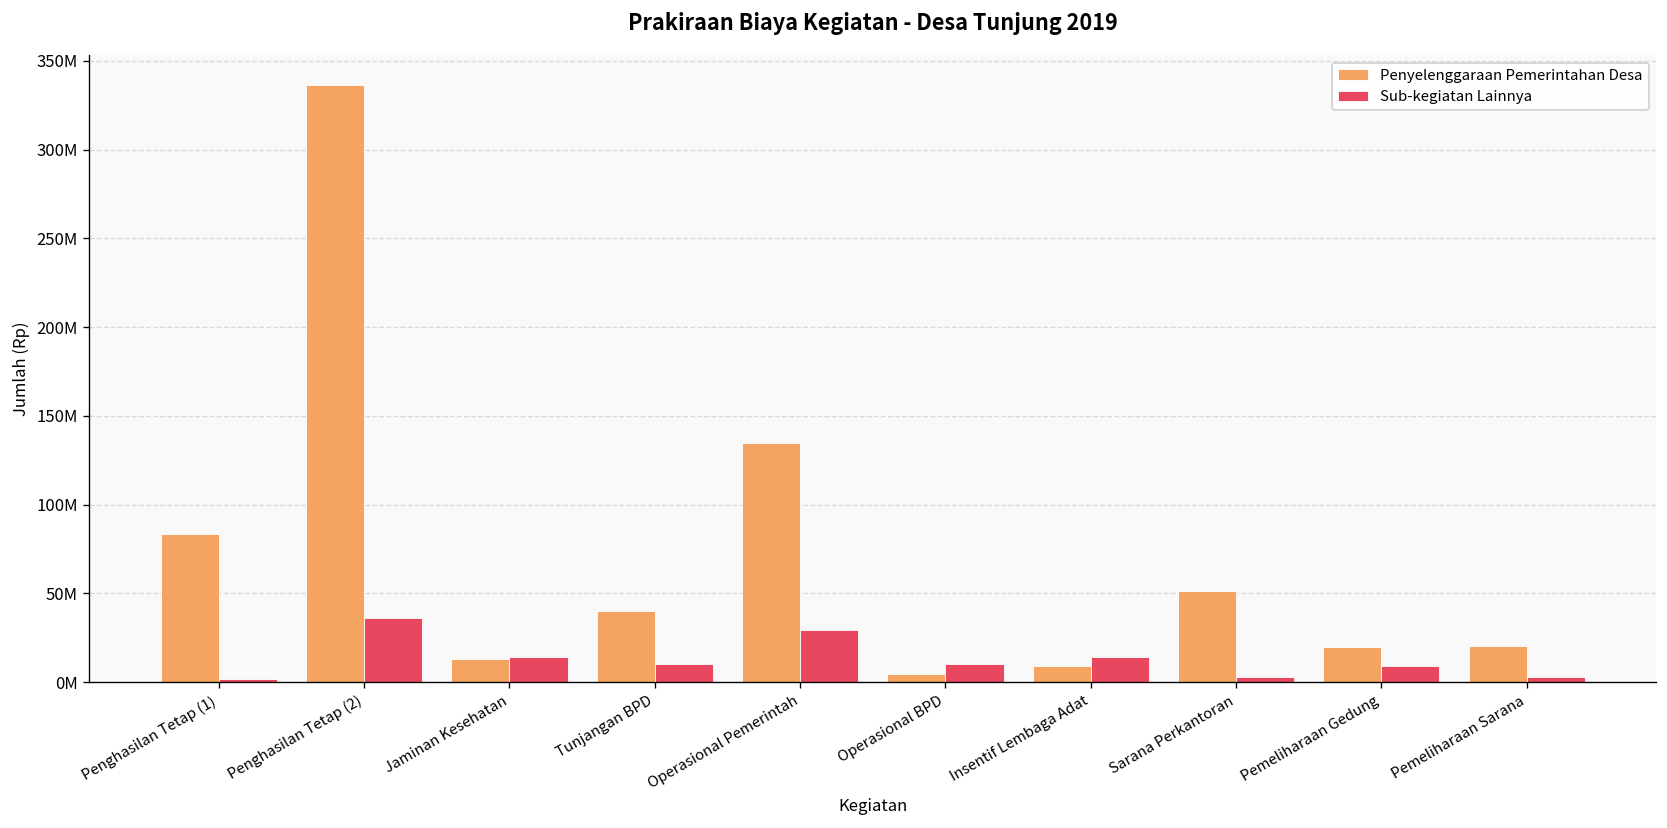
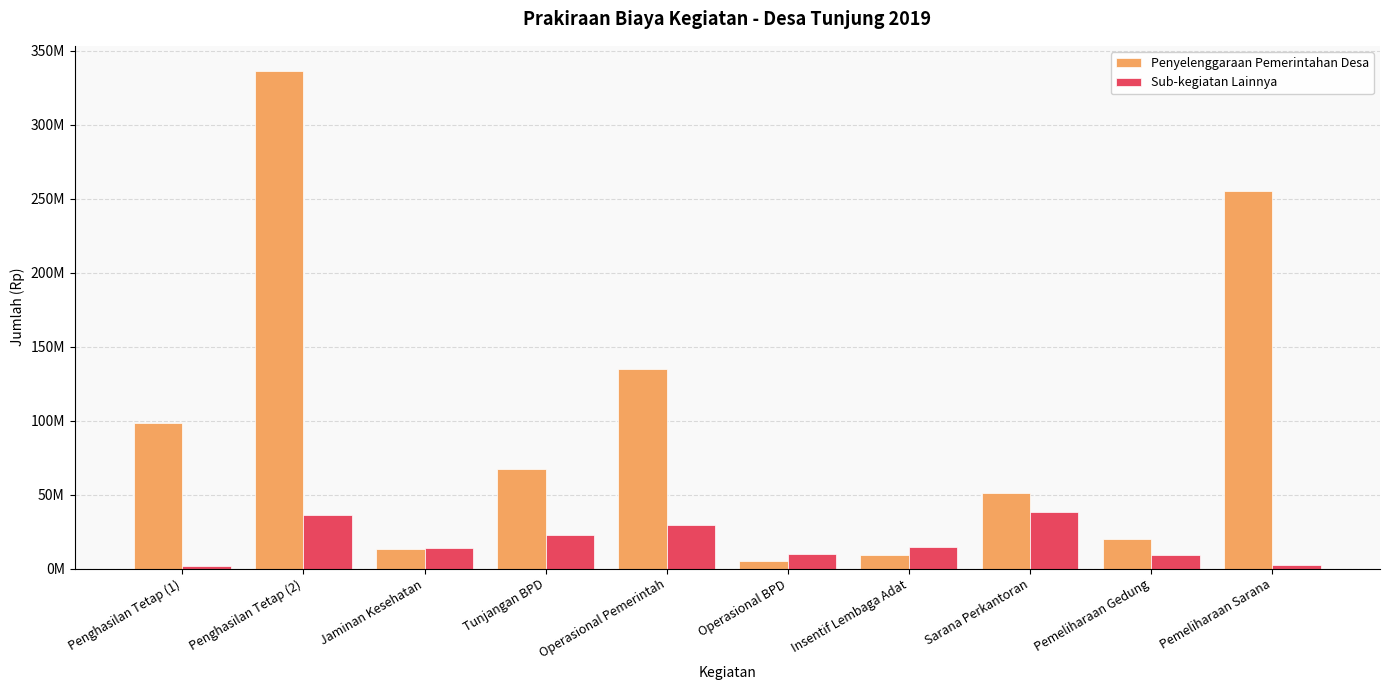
  {
    "Penyelenggaraan Pemerintahan Desa": {
-     "Penghasilan Tetap (1)": 84000000,
+     "Penghasilan Tetap (1)": 99000000,
      "Penghasilan Tetap (2)": 337000000,
      "Jaminan Kesehatan": 13000000,
-     "Tunjangan BPD": 40000000,
+     "Tunjangan BPD": 67000000,
      "Operasional Pemerintah": 135000000,
      "Operasional BPD": 5000000,
      "Insentif Lembaga Adat": 9000000,
      "Sarana Perkantoran": 51000000,
      "Pemeliharaan Gedung": 20000000,
-     "Pemeliharaan Sarana": 20000000
+     "Pemeliharaan Sarana": 255000000
    },
    "Sub-kegiatan Lainnya": {
      "Penghasilan Tetap (2)": 36000000,
      "Jaminan Kesehatan": 14000000,
-     "Tunjangan BPD": 11000000,
+     "Tunjangan BPD": 23000000,
      "Operasional Pemerintah": 29000000,
      "Operasional BPD": 10000000,
      "Insentif Lembaga Adat": 14000000,
-     "Sarana Perkantoran": 3000000,
+     "Sarana Perkantoran": 38000000,
      "Pemeliharaan Gedung": 9000000,
      "Pemeliharaan Sarana": 3000000
    }
  }
